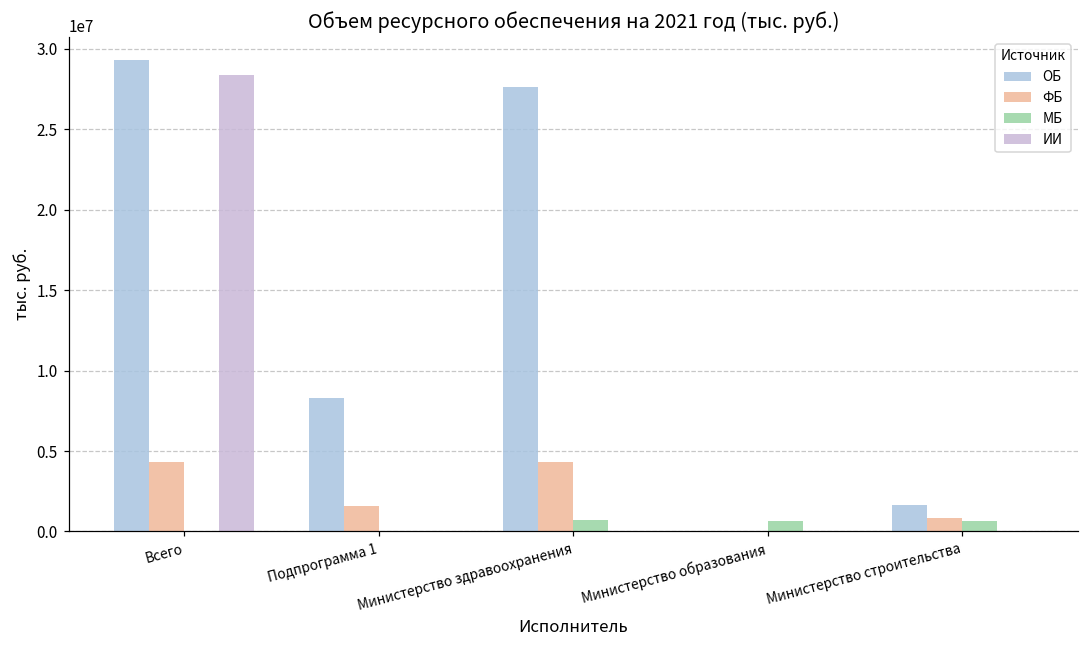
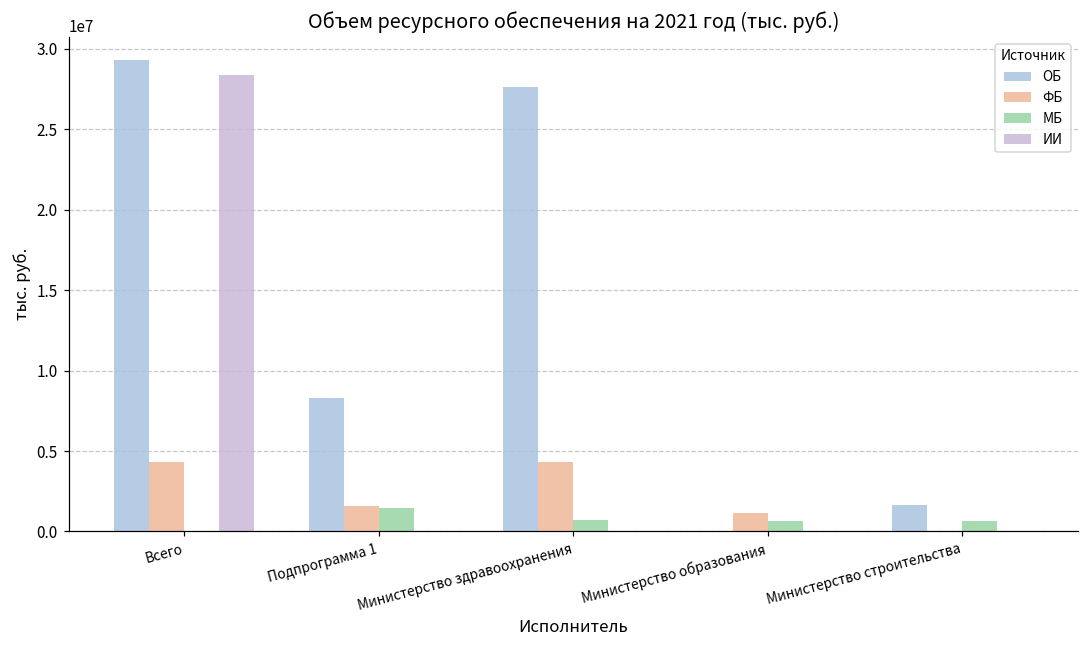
  {
    "ФБ": {
      "Всего": 4300000,
      "Подпрограмма 1": 1600000,
      "Министерство здравоохранения": 4300000,
-     "Министерство образования": 0,
-     "Министерство строительства": 800000
+     "Министерство образования": 1100000,
+     "Министерство строительства": 0
    },
    "МБ": {
-     "Подпрограмма 1": 0,
+     "Подпрограмма 1": 1500000,
      "Министерство здравоохранения": 700000,
      "Министерство образования": 700000,
      "Министерство строительства": 700000
    }
  }
